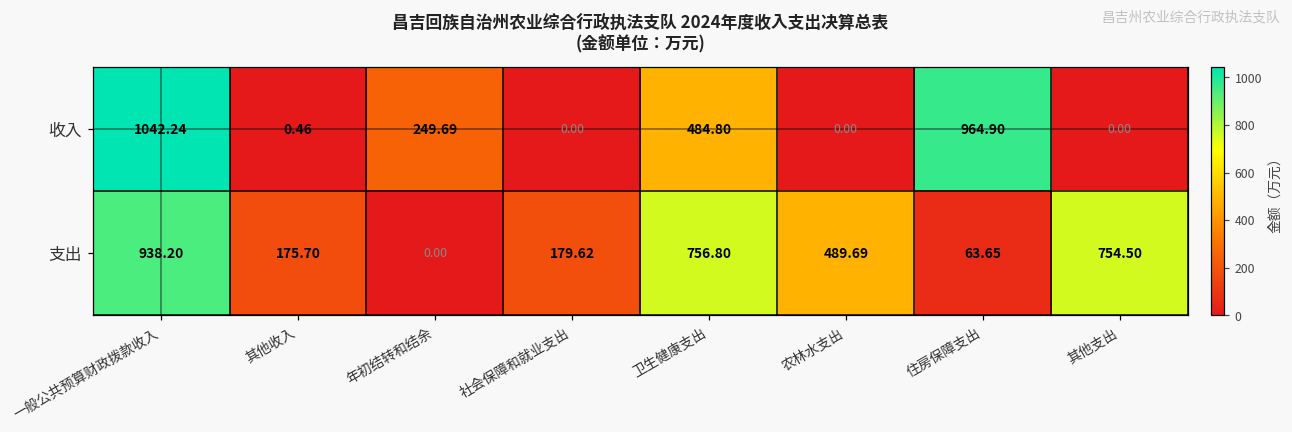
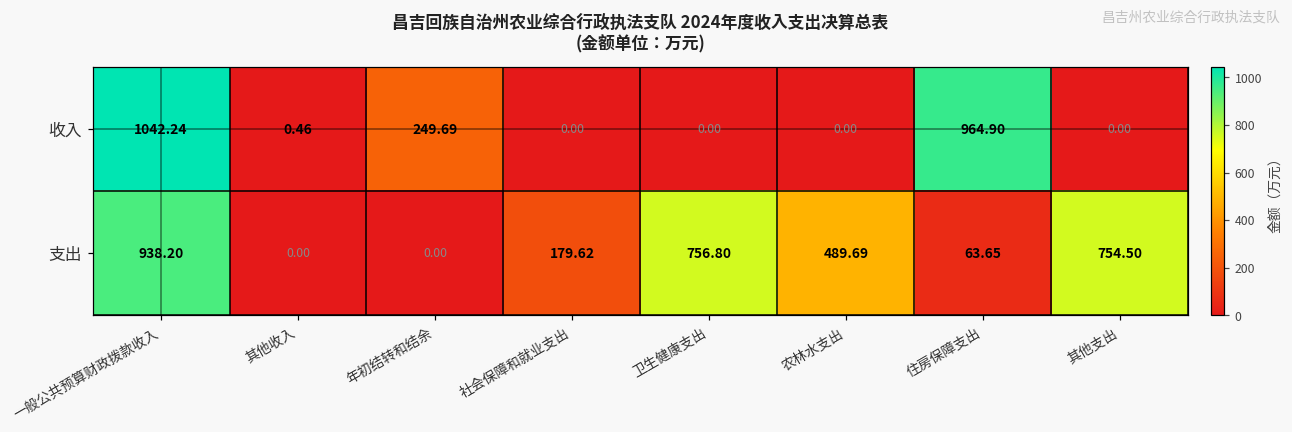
  {
    "收入": {
      "一般公共预算财政拨款收入": 1042.24,
      "其他收入": 0.46,
      "年初结转和结余": 249.69,
      "社会保障和就业支出": 0.00,
-     "卫生健康支出": 484.80,
+     "卫生健康支出": 0.00,
      "农林水支出": 0.00,
      "住房保障支出": 964.90,
      "其他支出": 0.00
    },
    "支出": {
      "一般公共预算财政拨款收入": 938.20,
-     "其他收入": 175.70,
+     "其他收入": 0.00,
      "年初结转和结余": 0.00,
      "社会保障和就业支出": 179.62,
      "卫生健康支出": 756.80,
      "农林水支出": 489.69,
      "住房保障支出": 63.65,
      "其他支出": 754.50
    }
  }
